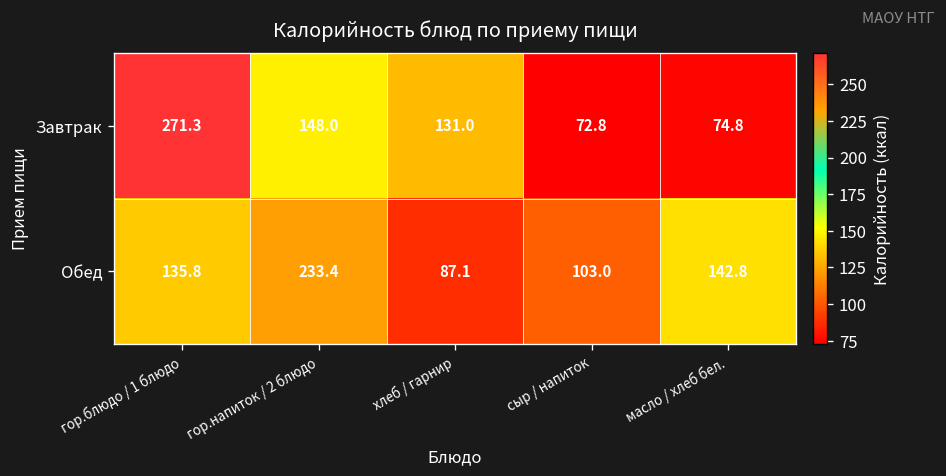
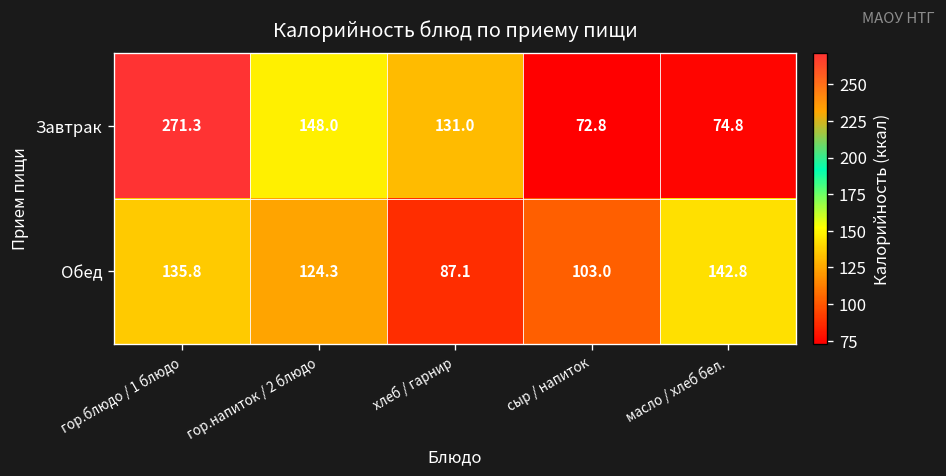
  {
    "Завтрак": {
      "гор.блюдо / 1 блюдо": 271.3,
      "гор.напиток / 2 блюдо": 148.0,
      "хлеб / гарнир": 131.0,
      "сыр / напиток": 72.8,
      "масло / хлеб бел.": 74.8
    },
    "Обед": {
      "гор.блюдо / 1 блюдо": 135.8,
-     "гор.напиток / 2 блюдо": 233.4,
+     "гор.напиток / 2 блюдо": 124.3,
      "хлеб / гарнир": 87.1,
      "сыр / напиток": 103.0,
      "масло / хлеб бел.": 142.8
    }
  }
